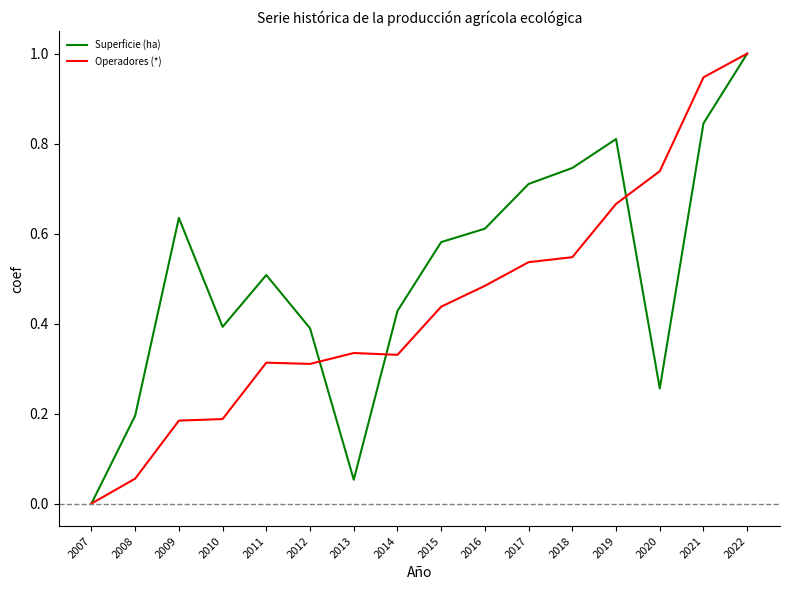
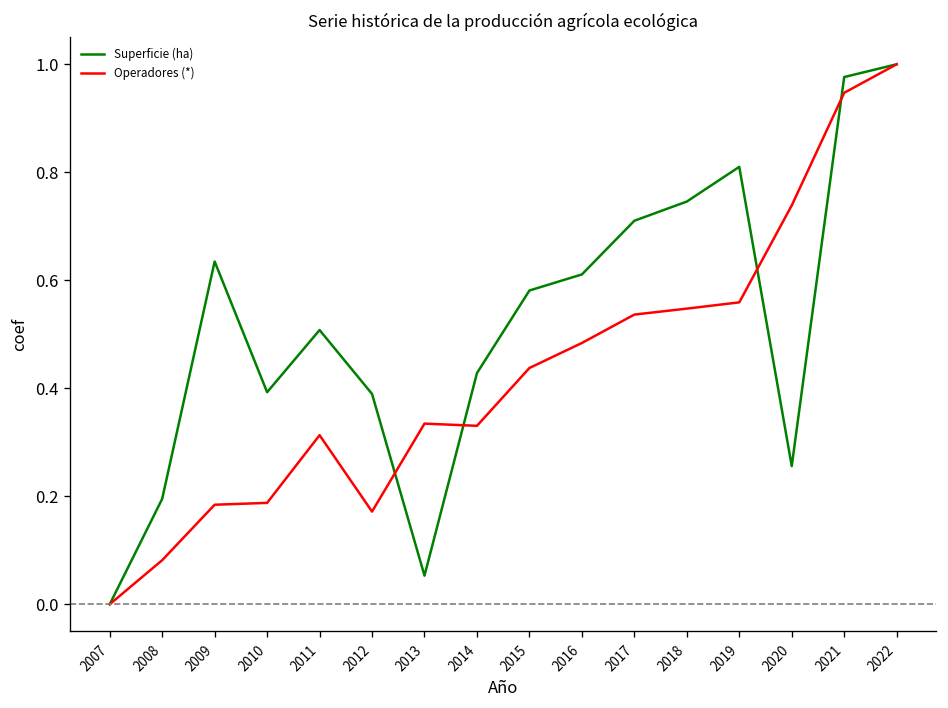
  {
    "Superficie (ha)": {
      "2008": 0.20,
      "2009": 0.63,
      "2010": 0.39,
      "2011": 0.51,
      "2012": 0.39,
      "2013": 0.05,
      "2014": 0.43,
      "2015": 0.58,
      "2016": 0.61,
      "2017": 0.71,
      "2018": 0.75,
      "2019": 0.81,
      "2020": 0.26,
-     "2021": 0.84
+     "2021": 0.98
    },
    "Operadores (*)": {
-     "2008": 0.06,
+     "2008": 0.08,
      "2009": 0.18,
      "2010": 0.19,
      "2011": 0.31,
-     "2012": 0.31,
+     "2012": 0.17,
      "2013": 0.33,
      "2014": 0.33,
      "2015": 0.44,
      "2016": 0.48,
      "2017": 0.54,
      "2018": 0.55,
-     "2019": 0.67,
+     "2019": 0.56,
      "2020": 0.74,
      "2021": 0.95
    }
  }
